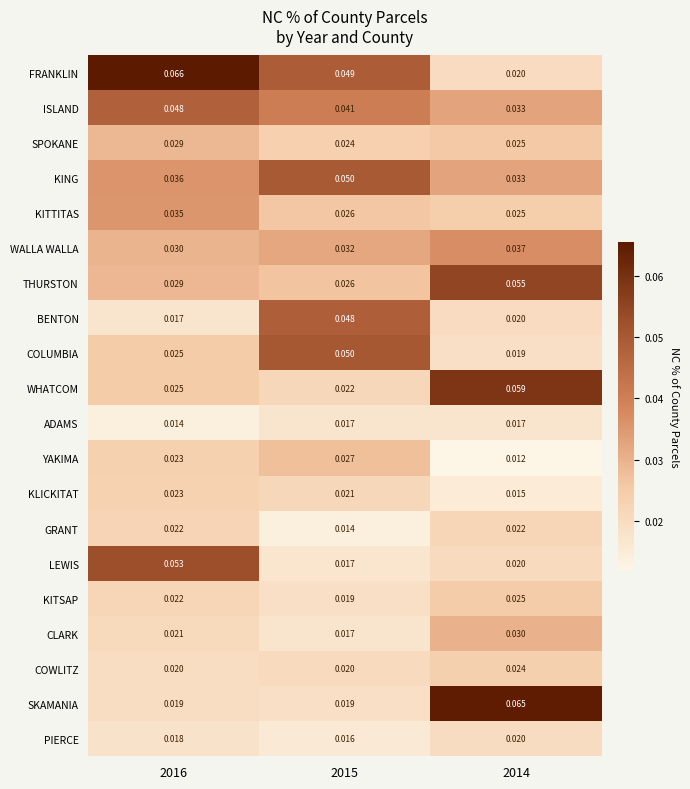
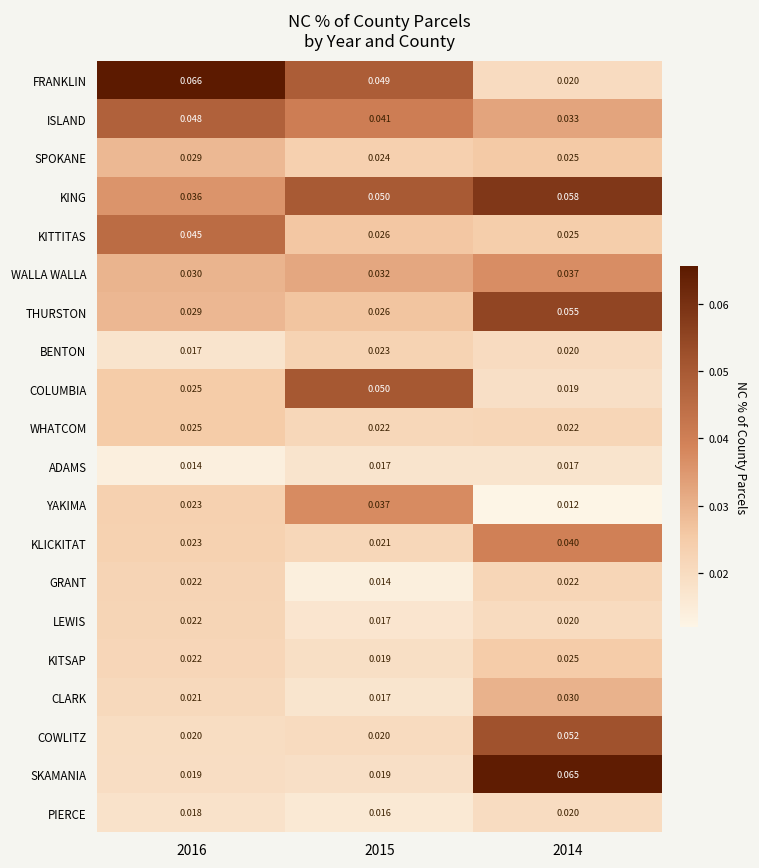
  {
    "FRANKLIN": {
      "2016": 0.066,
      "2015": 0.049,
      "2014": 0.020
    },
    "ISLAND": {
      "2016": 0.048,
      "2015": 0.041,
      "2014": 0.033
    },
    "SPOKANE": {
      "2016": 0.029,
      "2015": 0.024,
      "2014": 0.025
    },
    "KING": {
      "2016": 0.036,
      "2015": 0.050,
-     "2014": 0.033
+     "2014": 0.058
    },
    "KITTITAS": {
-     "2016": 0.035,
+     "2016": 0.045,
      "2015": 0.026,
      "2014": 0.025
    },
    "WALLA WALLA": {
      "2016": 0.030,
      "2015": 0.032,
      "2014": 0.037
    },
    "THURSTON": {
      "2016": 0.029,
      "2015": 0.026,
      "2014": 0.055
    },
    "BENTON": {
      "2016": 0.017,
-     "2015": 0.048,
+     "2015": 0.023,
      "2014": 0.020
    },
    "COLUMBIA": {
      "2016": 0.025,
      "2015": 0.050,
      "2014": 0.019
    },
    "WHATCOM": {
      "2016": 0.025,
      "2015": 0.022,
-     "2014": 0.059
+     "2014": 0.022
    },
    "ADAMS": {
      "2016": 0.014,
      "2015": 0.017,
      "2014": 0.017
    },
    "YAKIMA": {
      "2016": 0.023,
-     "2015": 0.027,
+     "2015": 0.037,
      "2014": 0.012
    },
    "KLICKITAT": {
      "2016": 0.023,
      "2015": 0.021,
-     "2014": 0.015
+     "2014": 0.040
    },
    "GRANT": {
      "2016": 0.022,
      "2015": 0.014,
      "2014": 0.022
    },
    "LEWIS": {
-     "2016": 0.053,
+     "2016": 0.022,
      "2015": 0.017,
      "2014": 0.020
    },
    "KITSAP": {
      "2016": 0.022,
      "2015": 0.019,
      "2014": 0.025
    },
    "CLARK": {
      "2016": 0.021,
      "2015": 0.017,
      "2014": 0.030
    },
    "COWLITZ": {
      "2016": 0.020,
      "2015": 0.020,
-     "2014": 0.024
+     "2014": 0.052
    },
    "SKAMANIA": {
      "2016": 0.019,
      "2015": 0.019,
      "2014": 0.065
    },
    "PIERCE": {
      "2016": 0.018,
      "2015": 0.016,
      "2014": 0.020
    }
  }
